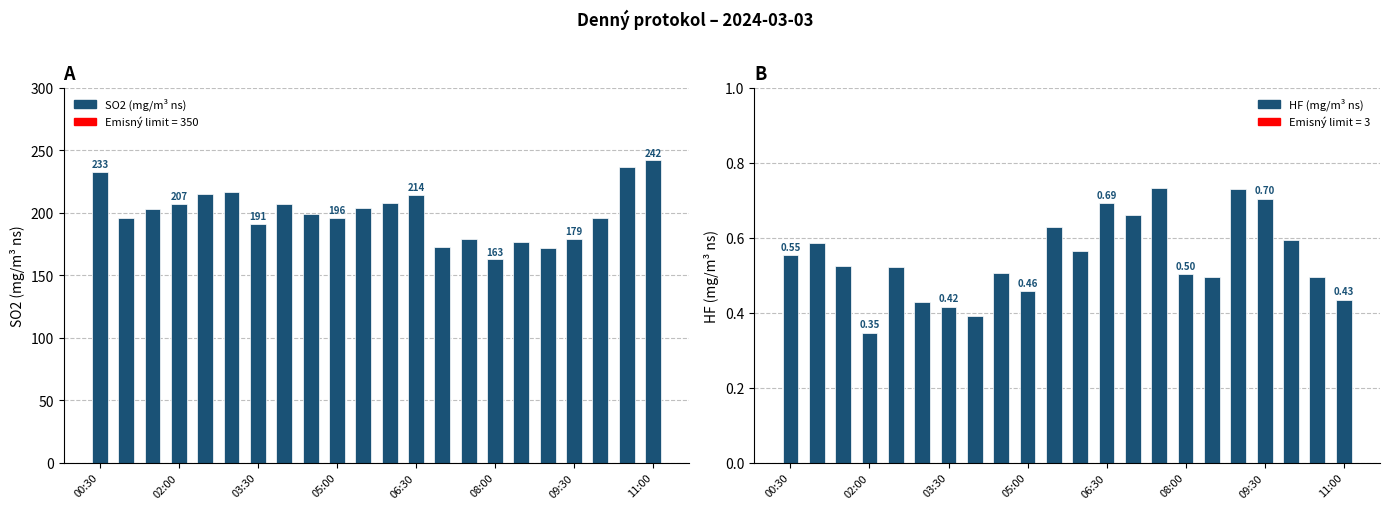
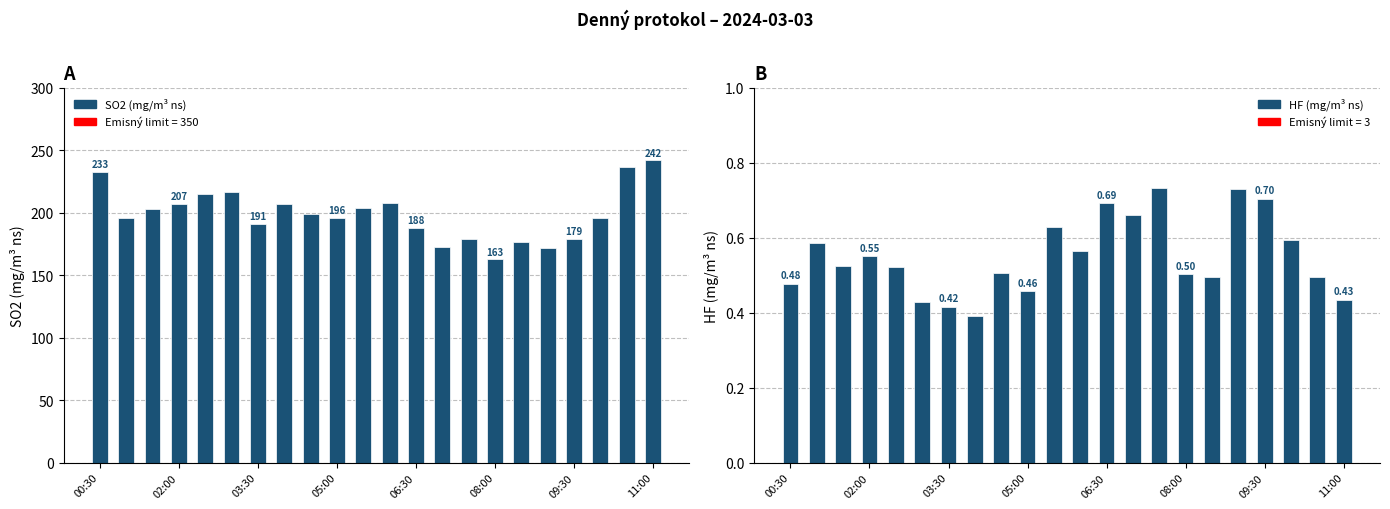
  {
    "A": {
      "00:30": 233,
      "02:00": 207,
      "03:30": 191,
      "05:00": 196,
-     "06:30": 214,
+     "06:30": 188,
      "08:00": 163,
      "09:30": 179,
      "11:00": 242
    },
    "B": {
-     "00:30": 0.55,
-     "02:00": 0.35,
+     "00:30": 0.48,
+     "02:00": 0.55,
      "03:30": 0.42,
      "05:00": 0.46,
      "06:30": 0.69,
      "08:00": 0.50,
      "09:30": 0.70,
      "11:00": 0.43
    }
  }
